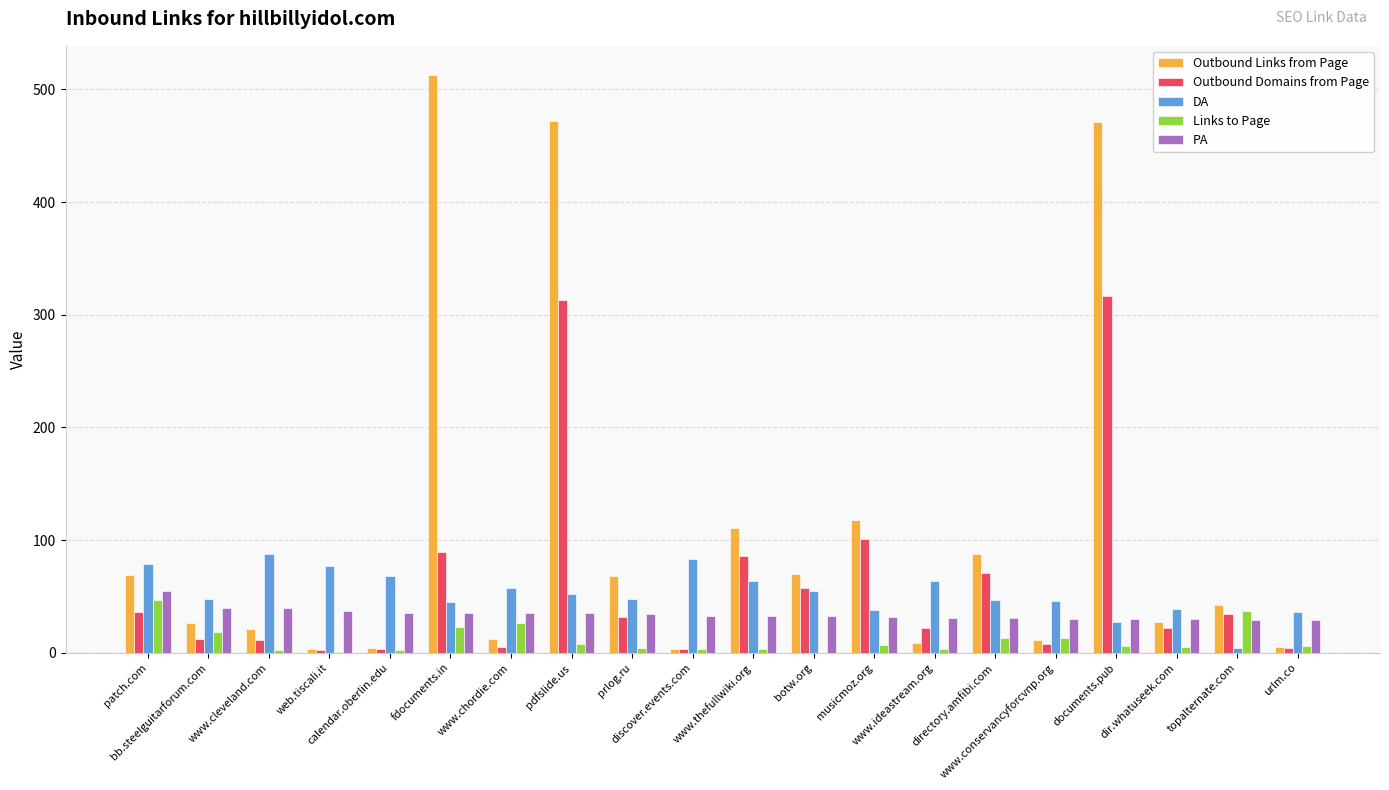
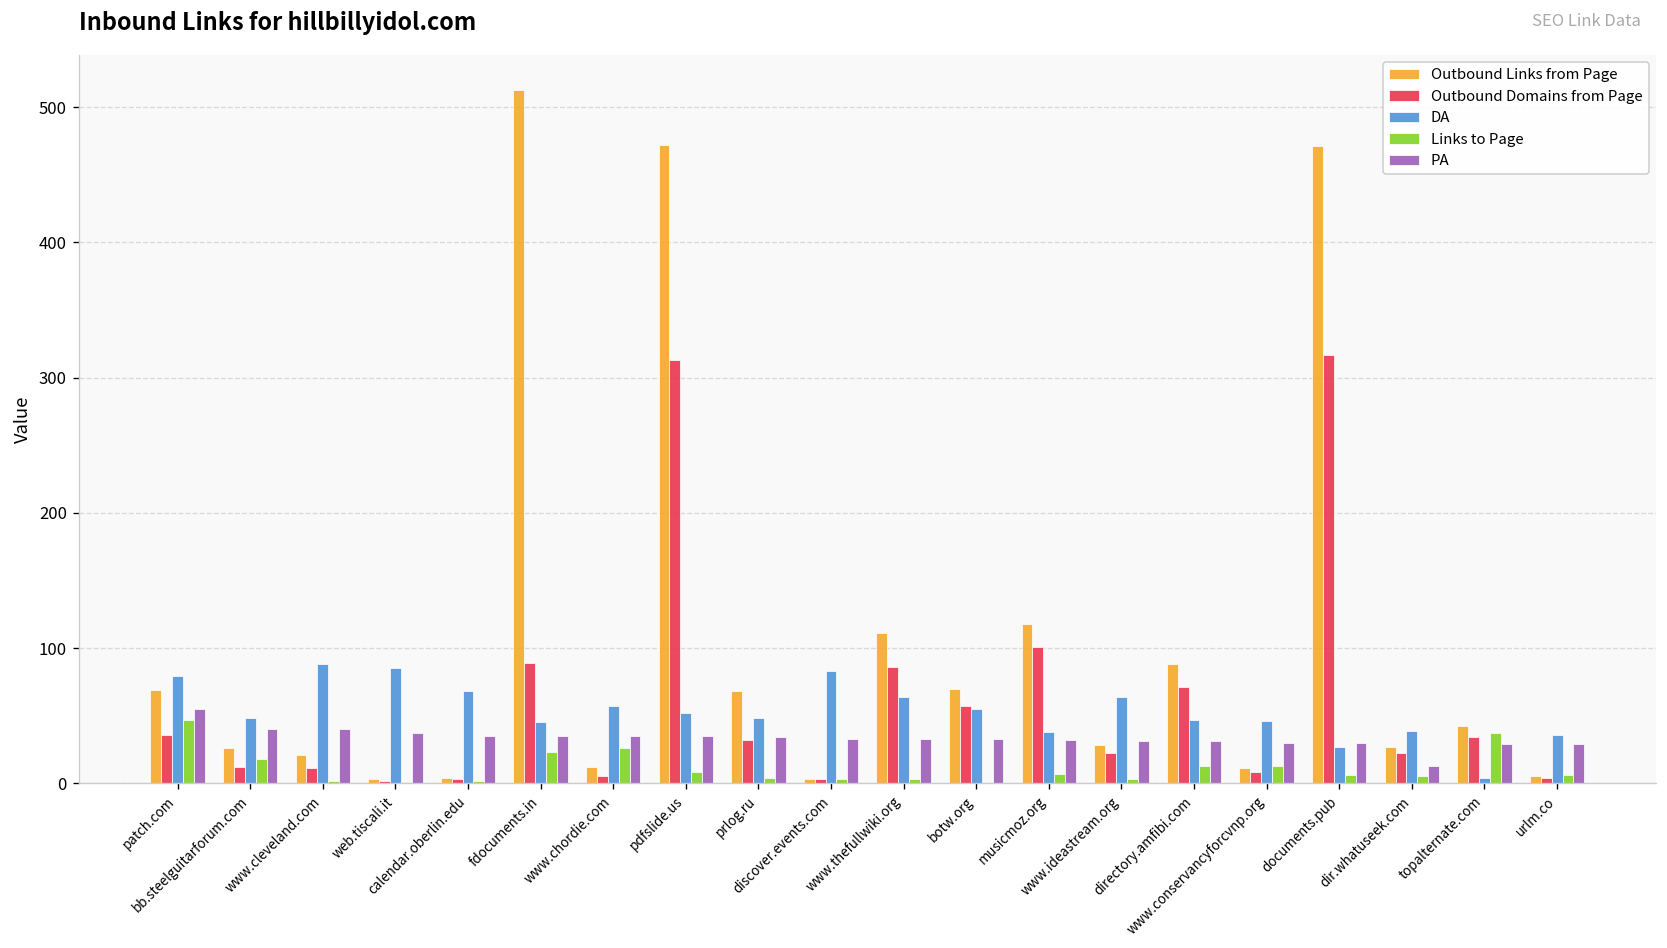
  {
    "Outbound Links from Page": {
      "patch.com": 69,
      "bb.steelguitarforum.com": 26,
      "www.cleveland.com": 21,
      "web.tiscali.it": 3,
      "calendar.oberlin.edu": 4,
      "fdocuments.in": 513,
      "www.chordie.com": 12,
      "pdfslide.us": 472,
      "prlog.ru": 68,
      "discover.events.com": 3,
      "www.thefullwiki.org": 111,
      "botw.org": 70,
      "musicmoz.org": 118,
-     "www.ideastream.org": 9,
+     "www.ideastream.org": 28,
      "directory.amfibi.com": 88,
      "www.conservancyforcvnp.org": 11,
      "documents.pub": 471,
      "dir.whatuseek.com": 27,
      "topalternate.com": 42,
      "urlm.co": 5
    },
    "Outbound Domains from Page": {
      "patch.com": 36,
      "bb.steelguitarforum.com": 12,
      "www.cleveland.com": 11,
      "calendar.oberlin.edu": 3,
      "fdocuments.in": 89,
      "www.chordie.com": 5,
      "pdfslide.us": 313,
      "prlog.ru": 32,
      "discover.events.com": 3,
      "www.thefullwiki.org": 86,
      "botw.org": 57,
      "musicmoz.org": 101,
      "www.ideastream.org": 22,
      "directory.amfibi.com": 71,
      "www.conservancyforcvnp.org": 8,
      "documents.pub": 317,
      "dir.whatuseek.com": 22,
      "topalternate.com": 34,
      "urlm.co": 4
    },
    "DA": {
      "patch.com": 79,
      "bb.steelguitarforum.com": 48,
      "www.cleveland.com": 88,
-     "web.tiscali.it": 77,
+     "web.tiscali.it": 85,
      "calendar.oberlin.edu": 68,
      "fdocuments.in": 45,
      "www.chordie.com": 57,
      "pdfslide.us": 52,
      "prlog.ru": 48,
      "discover.events.com": 83,
      "www.thefullwiki.org": 64,
      "botw.org": 55,
      "musicmoz.org": 38,
      "www.ideastream.org": 64,
      "directory.amfibi.com": 47,
      "www.conservancyforcvnp.org": 46,
      "documents.pub": 27,
      "dir.whatuseek.com": 39,
      "topalternate.com": 4,
      "urlm.co": 36
    },
    "Links to Page": {
      "patch.com": 47,
      "bb.steelguitarforum.com": 18,
      "fdocuments.in": 23,
      "www.chordie.com": 26,
      "pdfslide.us": 8,
      "prlog.ru": 4,
      "discover.events.com": 3,
      "www.thefullwiki.org": 3,
      "botw.org": 0,
      "musicmoz.org": 7,
      "www.ideastream.org": 3,
      "directory.amfibi.com": 13,
      "www.conservancyforcvnp.org": 13,
      "documents.pub": 6,
      "dir.whatuseek.com": 5,
      "topalternate.com": 37,
      "urlm.co": 6
    },
    "PA": {
      "patch.com": 55,
      "bb.steelguitarforum.com": 40,
      "www.cleveland.com": 40,
      "web.tiscali.it": 37,
      "calendar.oberlin.edu": 35,
      "fdocuments.in": 35,
      "www.chordie.com": 35,
      "pdfslide.us": 35,
      "prlog.ru": 34,
      "discover.events.com": 33,
      "www.thefullwiki.org": 33,
      "botw.org": 33,
      "musicmoz.org": 32,
      "www.ideastream.org": 31,
      "directory.amfibi.com": 31,
      "www.conservancyforcvnp.org": 30,
      "documents.pub": 30,
-     "dir.whatuseek.com": 30,
+     "dir.whatuseek.com": 13,
      "topalternate.com": 29,
      "urlm.co": 29
    }
  }
